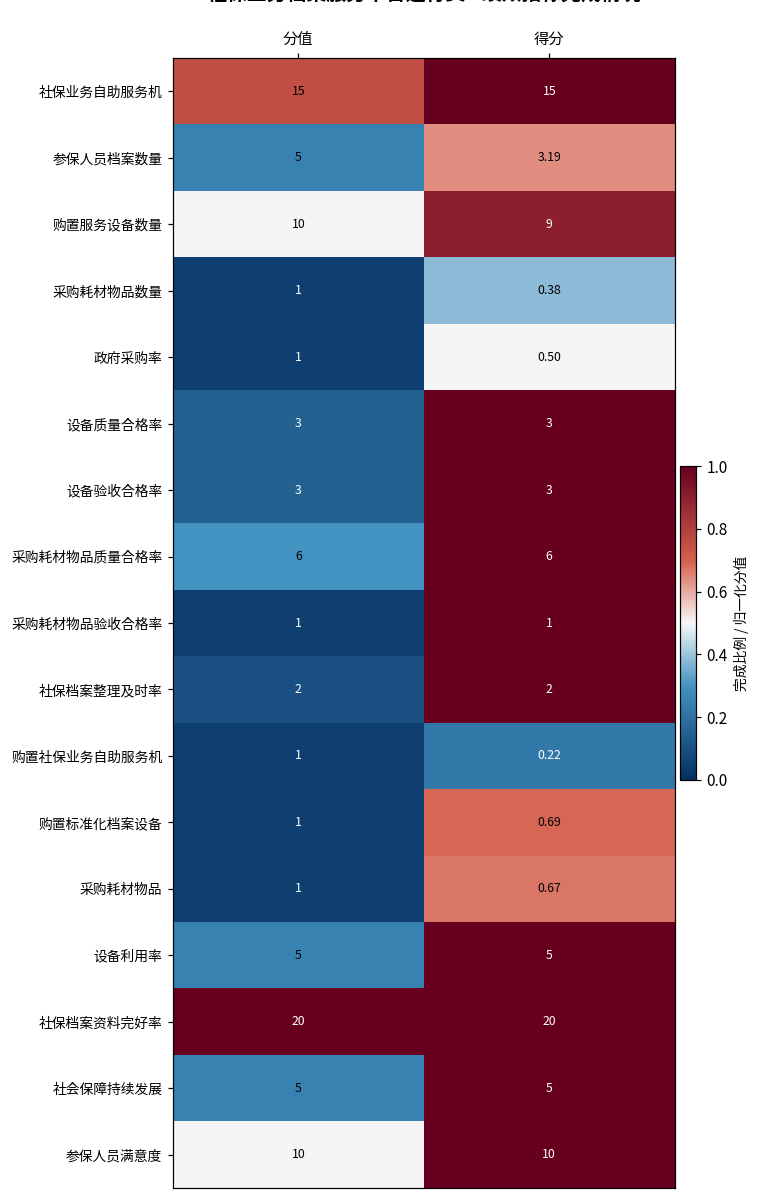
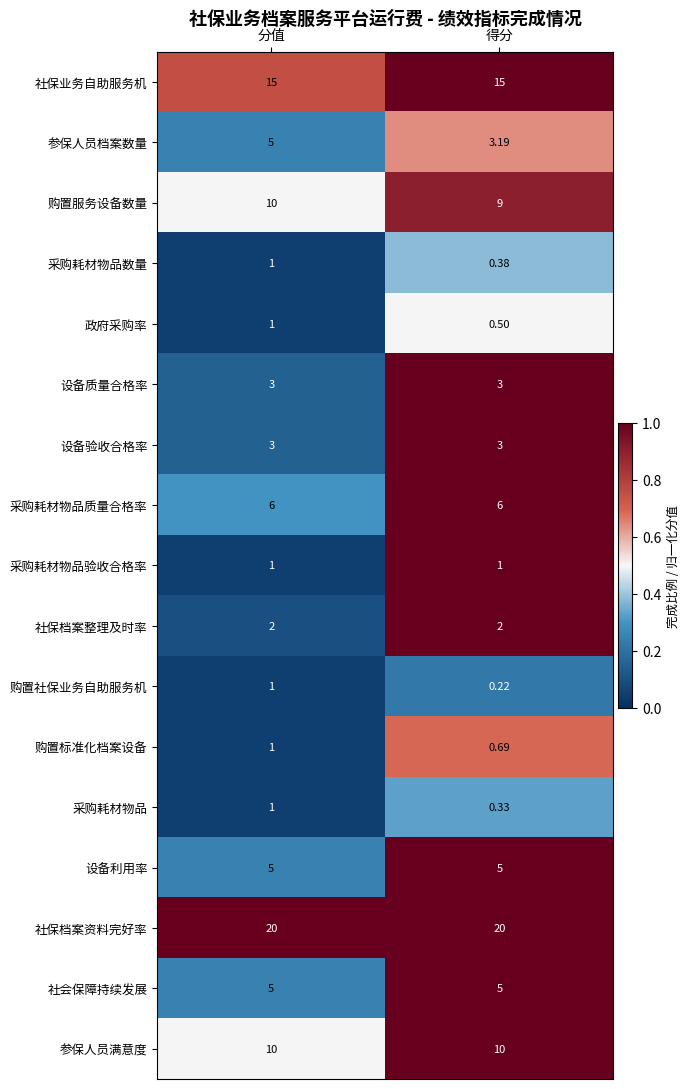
  {
    "社保业务自助服务机": {
      "分值": 15,
      "得分": 15
    },
    "参保人员档案数量": {
      "分值": 5,
      "得分": 3.19
    },
    "购置服务设备数量": {
      "分值": 10,
      "得分": 9
    },
    "采购耗材物品数量": {
      "分值": 1,
      "得分": 0.38
    },
    "政府采购率": {
      "分值": 1,
      "得分": 0.50
    },
    "设备质量合格率": {
      "分值": 3,
      "得分": 3
    },
    "设备验收合格率": {
      "分值": 3,
      "得分": 3
    },
    "采购耗材物品质量合格率": {
      "分值": 6,
      "得分": 6
    },
    "采购耗材物品验收合格率": {
      "分值": 1,
      "得分": 1
    },
    "社保档案整理及时率": {
      "分值": 2,
      "得分": 2
    },
    "购置社保业务自助服务机": {
      "分值": 1,
      "得分": 0.22
    },
    "购置标准化档案设备": {
      "分值": 1,
      "得分": 0.69
    },
    "采购耗材物品": {
      "分值": 1,
-     "得分": 0.67
+     "得分": 0.33
    },
    "设备利用率": {
      "分值": 5,
      "得分": 5
    },
    "社保档案资料完好率": {
      "分值": 20,
      "得分": 20
    },
    "社会保障持续发展": {
      "分值": 5,
      "得分": 5
    },
    "参保人员满意度": {
      "分值": 10,
      "得分": 10
    }
  }
